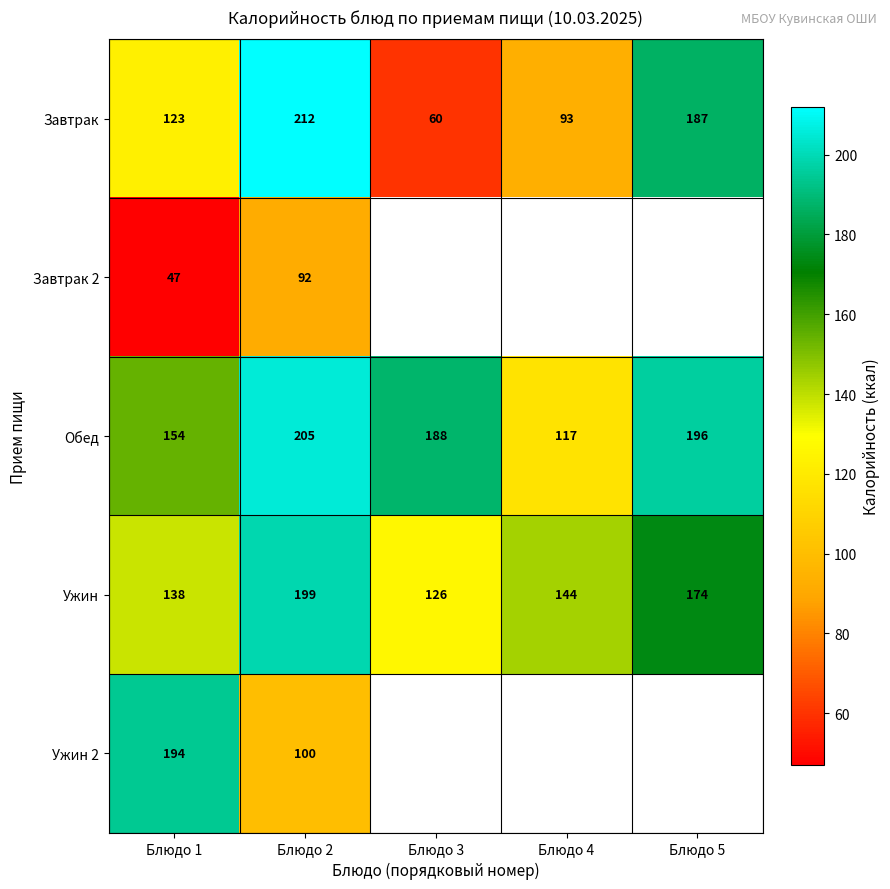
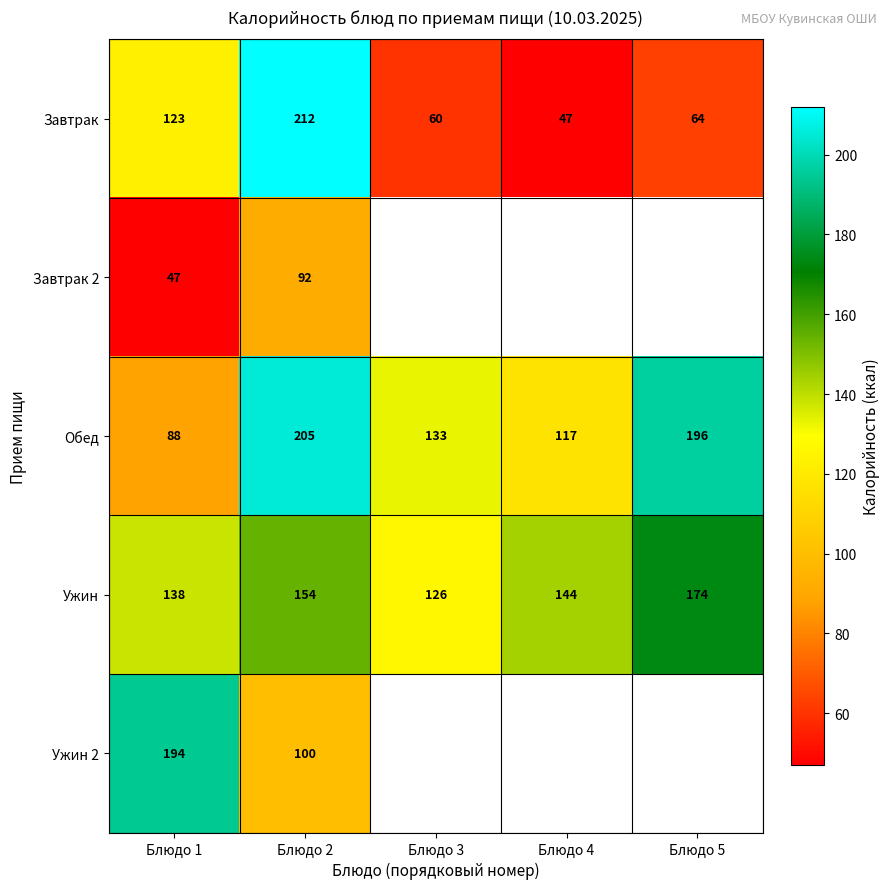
  {
    "Завтрак": {
      "Блюдо 1": 123,
      "Блюдо 2": 212,
      "Блюдо 3": 60,
-     "Блюдо 4": 93,
-     "Блюдо 5": 187
+     "Блюдо 4": 47,
+     "Блюдо 5": 64
    },
    "Завтрак 2": {
      "Блюдо 1": 47,
      "Блюдо 2": 92
    },
    "Обед": {
-     "Блюдо 1": 154,
+     "Блюдо 1": 88,
      "Блюдо 2": 205,
-     "Блюдо 3": 188,
+     "Блюдо 3": 133,
      "Блюдо 4": 117,
      "Блюдо 5": 196
    },
    "Ужин": {
      "Блюдо 1": 138,
-     "Блюдо 2": 199,
+     "Блюдо 2": 154,
      "Блюдо 3": 126,
      "Блюдо 4": 144,
      "Блюдо 5": 174
    },
    "Ужин 2": {
      "Блюдо 1": 194,
      "Блюдо 2": 100
    }
  }
